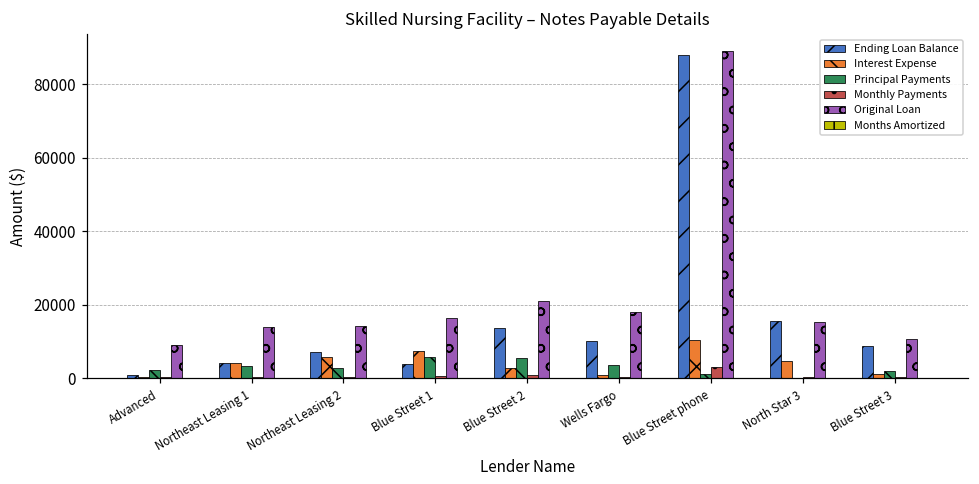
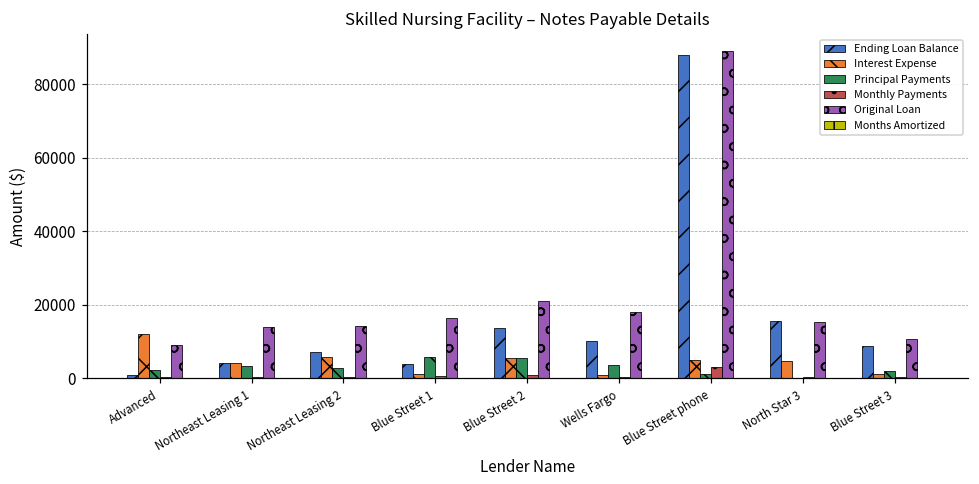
  {
    "Ending Loan Balance": {
      "Advanced": 1000,
      "Northeast Leasing 1": 4000,
      "Northeast Leasing 2": 7000,
      "Blue Street 1": 4000,
      "Blue Street 2": 14000,
      "Wells Fargo": 10000,
      "Blue Street phone": 88000,
      "North Star 3": 16000,
      "Blue Street 3": 9000
    },
    "Interest Expense": {
-     "Advanced": 0,
+     "Advanced": 12000,
      "Northeast Leasing 1": 4000,
      "Northeast Leasing 2": 6000,
-     "Blue Street 1": 7000,
-     "Blue Street 2": 3000,
+     "Blue Street 1": 1000,
+     "Blue Street 2": 6000,
      "Wells Fargo": 1000,
-     "Blue Street phone": 10000,
+     "Blue Street phone": 5000,
      "North Star 3": 5000,
      "Blue Street 3": 1000
    },
    "Principal Payments": {
      "Advanced": 2000,
      "Northeast Leasing 1": 3000,
      "Northeast Leasing 2": 3000,
      "Blue Street 1": 6000,
      "Blue Street 2": 6000,
      "Wells Fargo": 3000,
      "Blue Street phone": 1000,
      "North Star 3": 0,
      "Blue Street 3": 2000
    },
    "Monthly Payments": {
      "Blue Street phone": 3000
    },
    "Original Loan": {
      "Advanced": 9000,
      "Northeast Leasing 1": 14000,
      "Northeast Leasing 2": 14000,
      "Blue Street 1": 16000,
      "Blue Street 2": 21000,
      "Wells Fargo": 18000,
      "Blue Street phone": 89000,
      "North Star 3": 15000,
      "Blue Street 3": 11000
    }
  }
